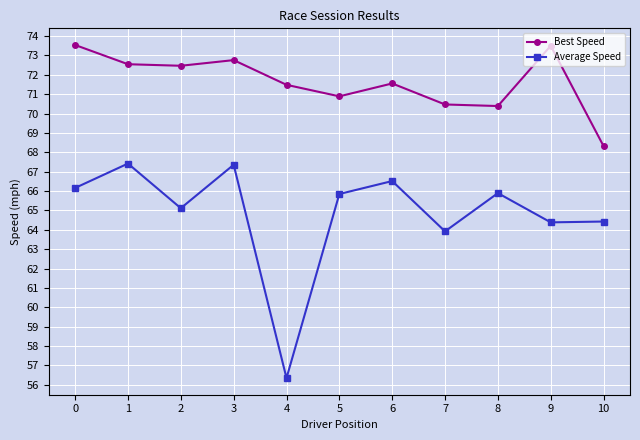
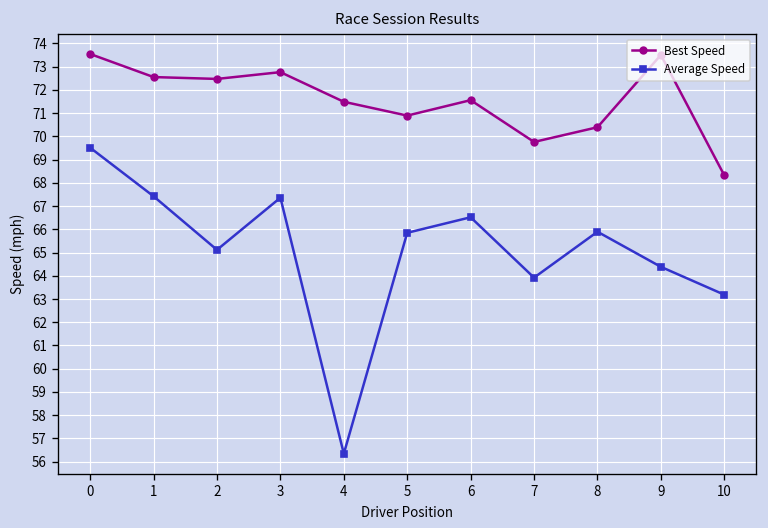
  {
    "Best Speed": {
      "0": 73.5,
      "1": 72.5,
      "2": 72.5,
      "3": 72.8,
      "4": 71.5,
      "5": 70.9,
      "6": 71.6,
-     "7": 70.5,
+     "7": 69.8,
      "8": 70.4,
      "10": 68.3
    },
    "Average Speed": {
-     "0": 66.2,
+     "0": 69.5,
      "1": 67.4,
      "2": 65.1,
      "3": 67.4,
      "4": 56.3,
      "5": 65.8,
      "6": 66.5,
      "7": 63.9,
      "8": 65.9,
      "9": 64.4,
-     "10": 64.4
+     "10": 63.2
    }
  }
